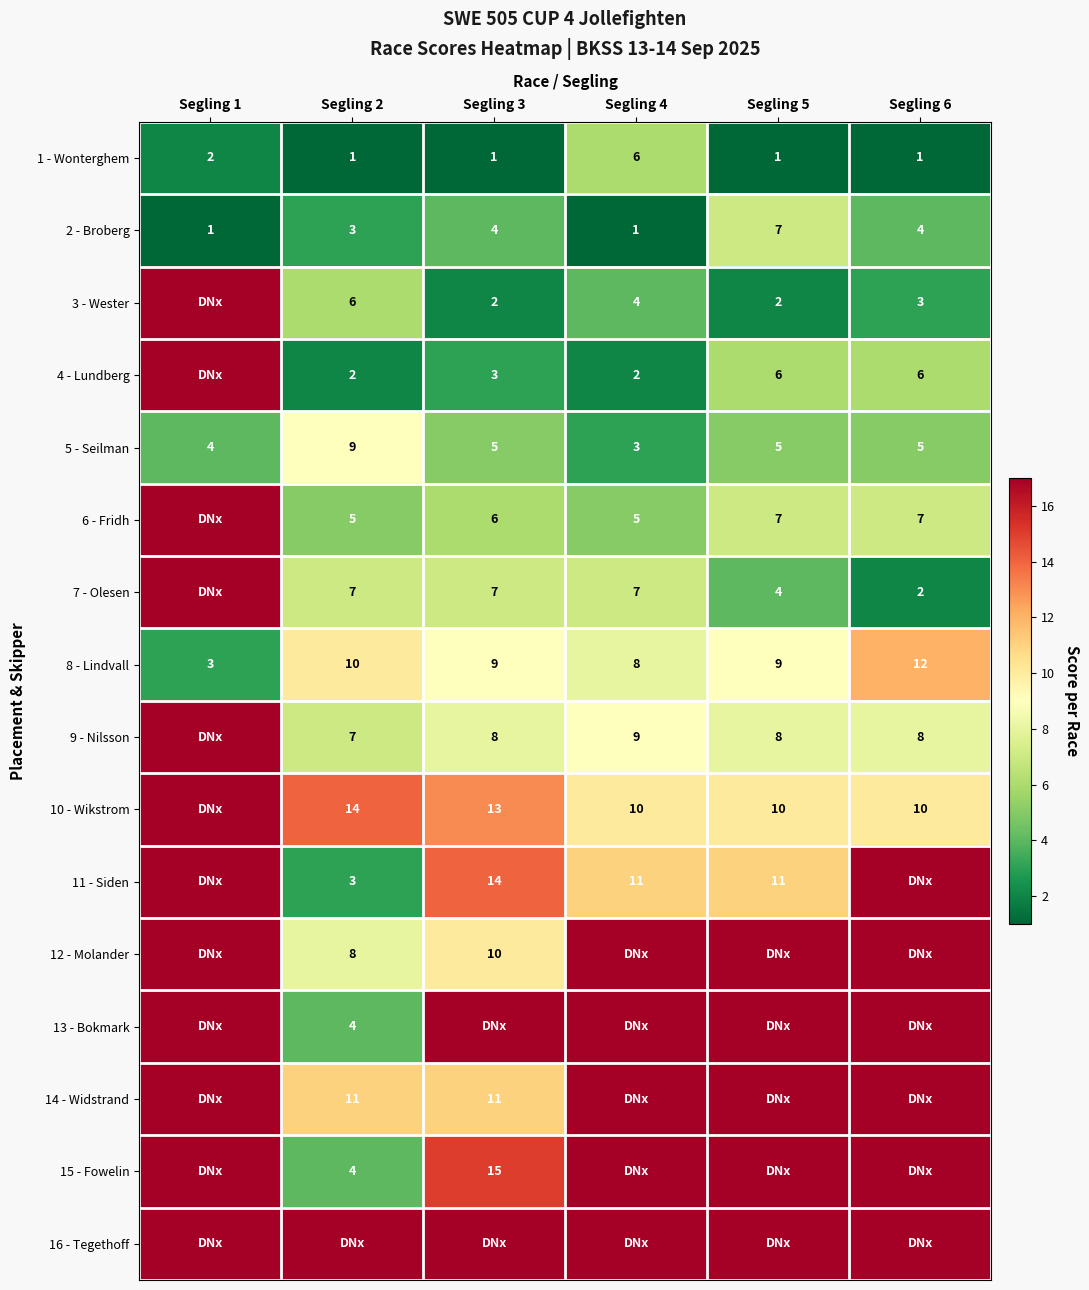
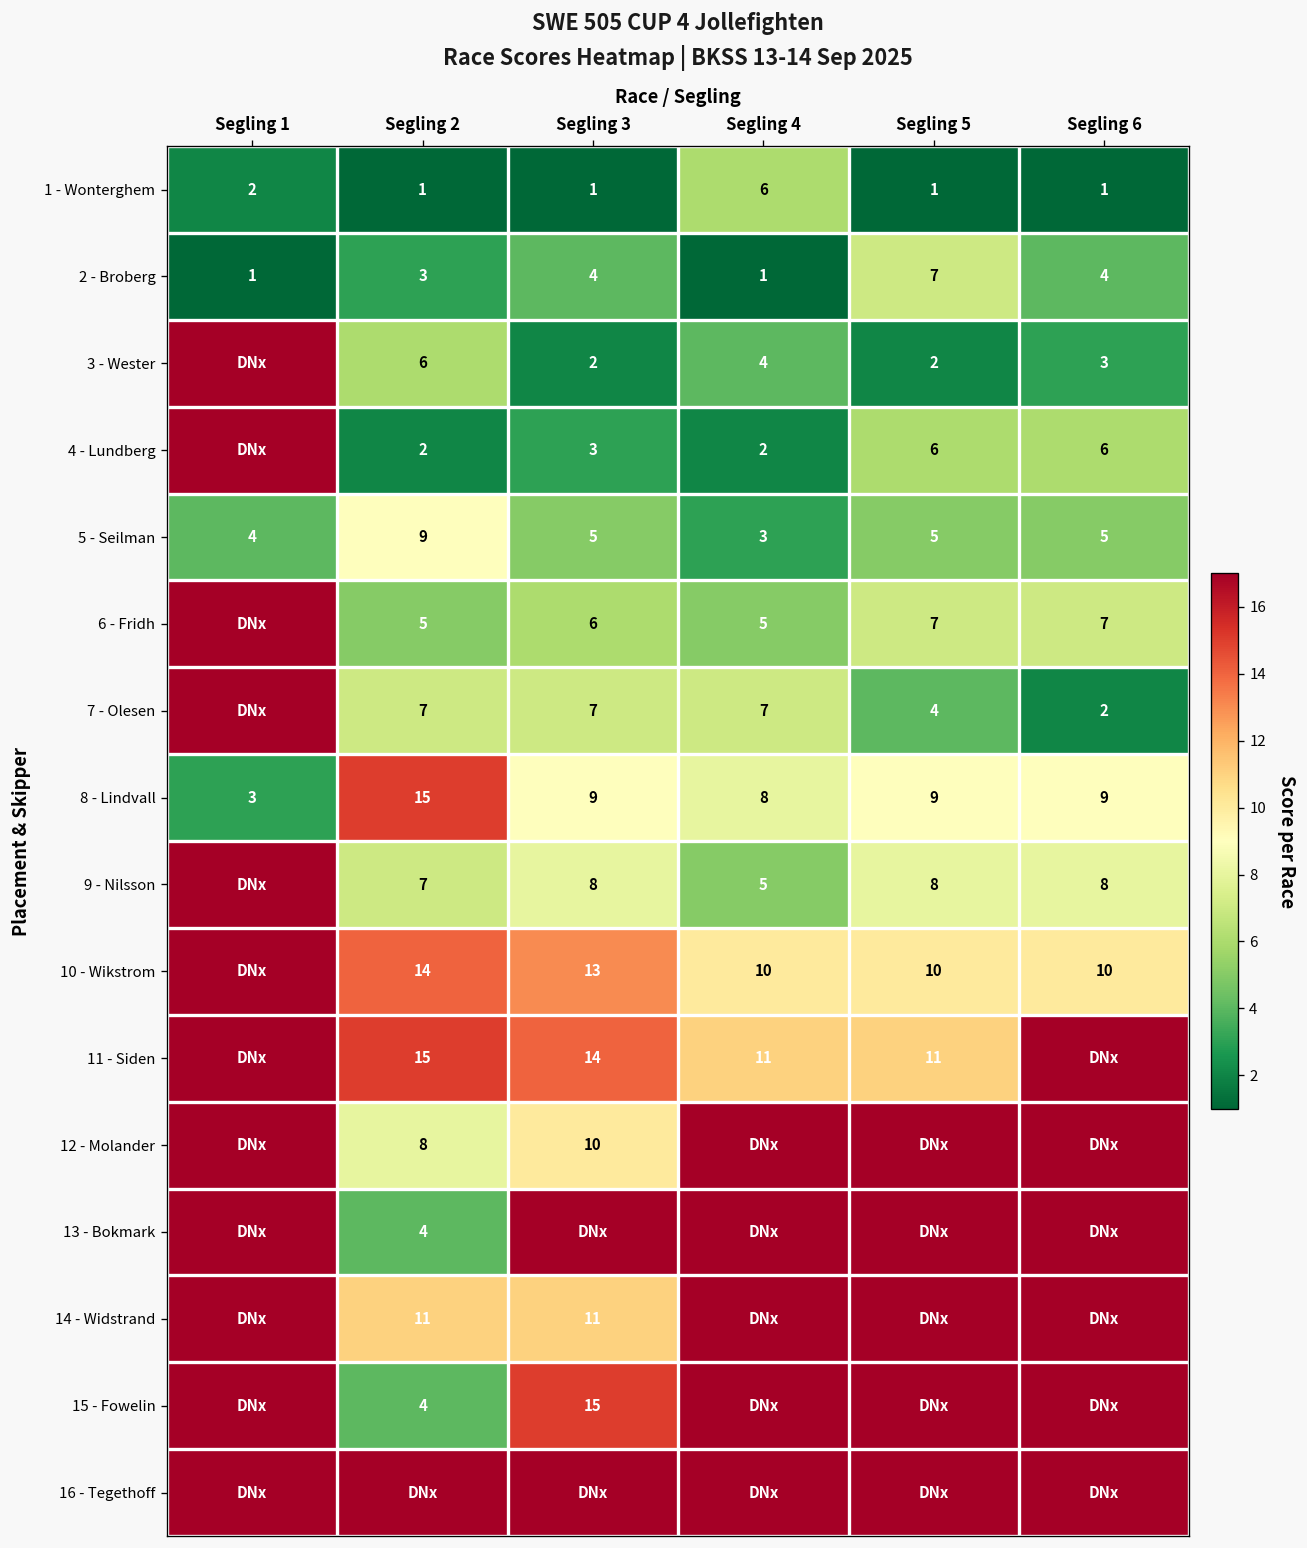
  {
    "1 - Wonterghem": {
      "Segling 1": 2,
      "Segling 2": 1,
      "Segling 3": 1,
      "Segling 4": 6,
      "Segling 5": 1,
      "Segling 6": 1
    },
    "2 - Broberg": {
      "Segling 1": 1,
      "Segling 2": 3,
      "Segling 3": 4,
      "Segling 4": 1,
      "Segling 5": 7,
      "Segling 6": 4
    },
    "3 - Wester": {
      "Segling 2": 6,
      "Segling 3": 2,
      "Segling 4": 4,
      "Segling 5": 2,
      "Segling 6": 3
    },
    "4 - Lundberg": {
      "Segling 2": 2,
      "Segling 3": 3,
      "Segling 4": 2,
      "Segling 5": 6,
      "Segling 6": 6
    },
    "5 - Seilman": {
      "Segling 1": 4,
      "Segling 2": 9,
      "Segling 3": 5,
      "Segling 4": 3,
      "Segling 5": 5,
      "Segling 6": 5
    },
    "6 - Fridh": {
      "Segling 2": 5,
      "Segling 3": 6,
      "Segling 4": 5,
      "Segling 5": 7,
      "Segling 6": 7
    },
    "7 - Olesen": {
      "Segling 2": 7,
      "Segling 3": 7,
      "Segling 4": 7,
      "Segling 5": 4,
      "Segling 6": 2
    },
    "8 - Lindvall": {
      "Segling 1": 3,
-     "Segling 2": 10,
+     "Segling 2": 15,
      "Segling 3": 9,
      "Segling 4": 8,
      "Segling 5": 9,
-     "Segling 6": 12
+     "Segling 6": 9
    },
    "9 - Nilsson": {
      "Segling 2": 7,
      "Segling 3": 8,
-     "Segling 4": 9,
+     "Segling 4": 5,
      "Segling 5": 8,
      "Segling 6": 8
    },
    "10 - Wikstrom": {
      "Segling 2": 14,
      "Segling 3": 13,
      "Segling 4": 10,
      "Segling 5": 10,
      "Segling 6": 10
    },
    "11 - Siden": {
-     "Segling 2": 3,
+     "Segling 2": 15,
      "Segling 3": 14,
      "Segling 4": 11,
      "Segling 5": 11
    },
    "12 - Molander": {
      "Segling 2": 8,
      "Segling 3": 10
    },
    "13 - Bokmark": {
      "Segling 2": 4
    },
    "14 - Widstrand": {
      "Segling 2": 11,
      "Segling 3": 11
    },
    "15 - Fowelin": {
      "Segling 2": 4,
      "Segling 3": 15
    }
  }
